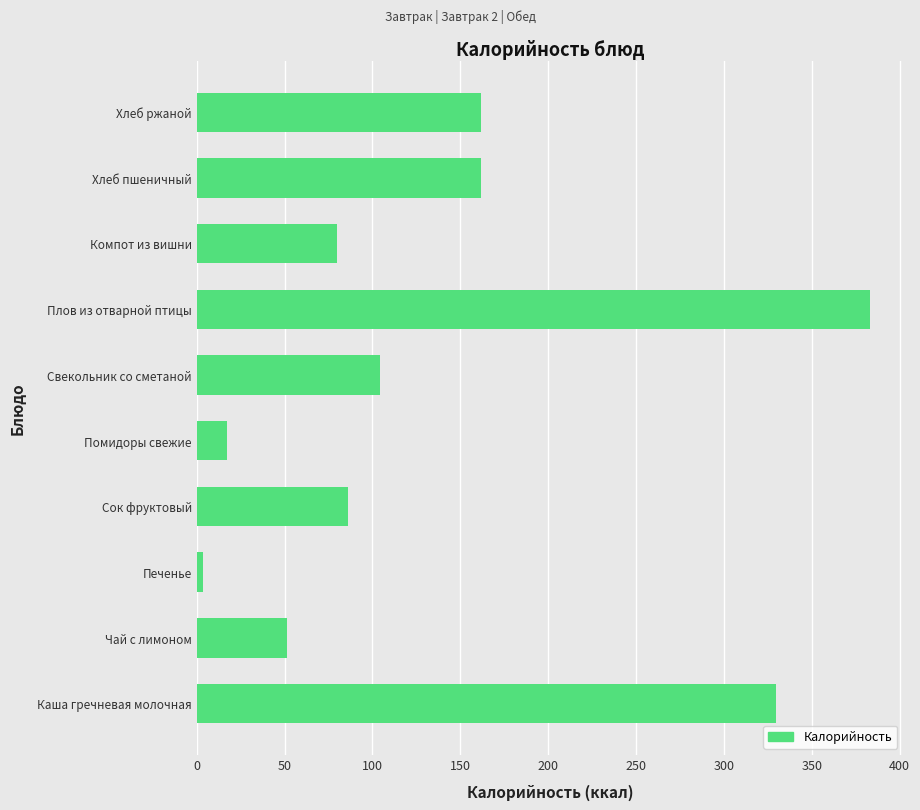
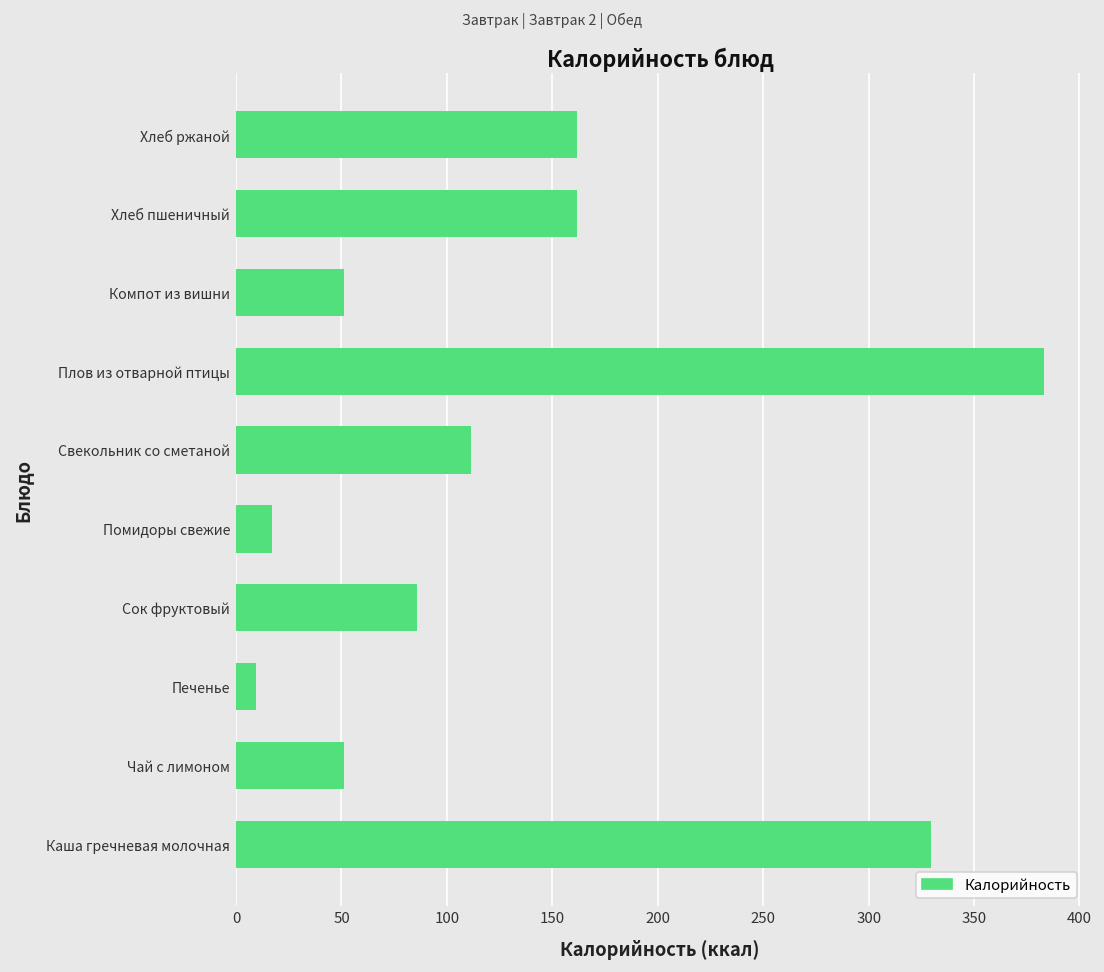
  {
    "Хлеб ржаной": 162,
    "Хлеб пшеничный": 162,
-   "Компот из вишни": 80,
+   "Компот из вишни": 51,
    "Плов из отварной птицы": 383,
-   "Свекольник со сметаной": 104,
+   "Свекольник со сметаной": 111,
    "Помидоры свежие": 17,
    "Сок фруктовый": 86,
-   "Печенье": 4,
+   "Печенье": 10,
    "Чай с лимоном": 51,
    "Каша гречневая молочная": 330
  }
